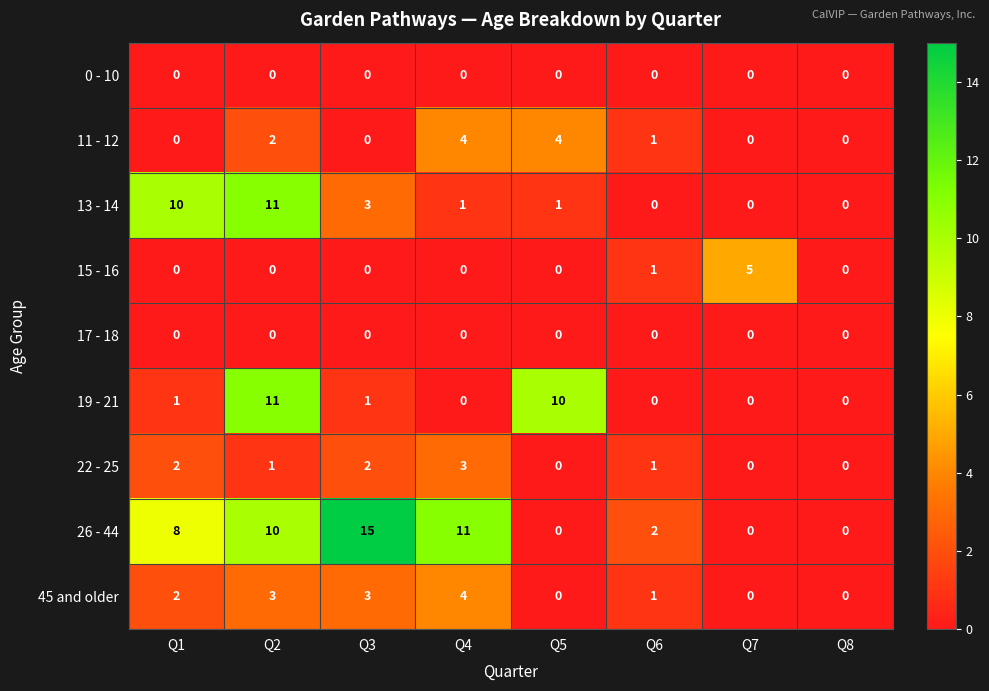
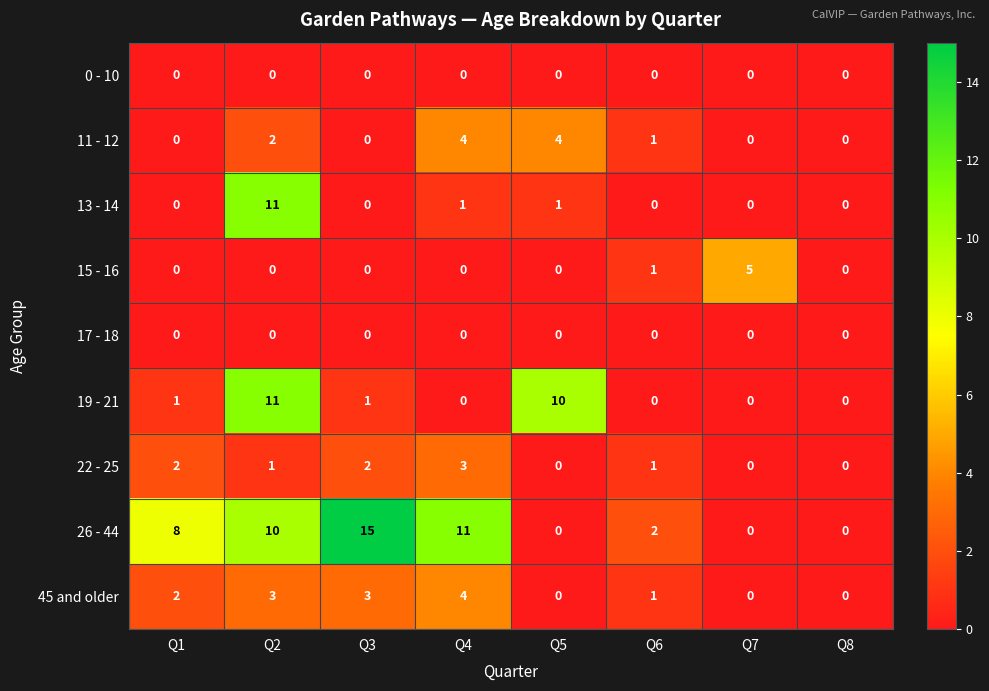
  {
    "0 - 10": {
      "Q1": 0,
      "Q2": 0,
      "Q3": 0,
      "Q4": 0,
      "Q5": 0,
      "Q6": 0,
      "Q7": 0,
      "Q8": 0
    },
    "11 - 12": {
      "Q1": 0,
      "Q2": 2,
      "Q3": 0,
      "Q4": 4,
      "Q5": 4,
      "Q6": 1,
      "Q7": 0,
      "Q8": 0
    },
    "13 - 14": {
-     "Q1": 10,
+     "Q1": 0,
      "Q2": 11,
-     "Q3": 3,
+     "Q3": 0,
      "Q4": 1,
      "Q5": 1,
      "Q6": 0,
      "Q7": 0,
      "Q8": 0
    },
    "15 - 16": {
      "Q1": 0,
      "Q2": 0,
      "Q3": 0,
      "Q4": 0,
      "Q5": 0,
      "Q6": 1,
      "Q7": 5,
      "Q8": 0
    },
    "17 - 18": {
      "Q1": 0,
      "Q2": 0,
      "Q3": 0,
      "Q4": 0,
      "Q5": 0,
      "Q6": 0,
      "Q7": 0,
      "Q8": 0
    },
    "19 - 21": {
      "Q1": 1,
      "Q2": 11,
      "Q3": 1,
      "Q4": 0,
      "Q5": 10,
      "Q6": 0,
      "Q7": 0,
      "Q8": 0
    },
    "22 - 25": {
      "Q1": 2,
      "Q2": 1,
      "Q3": 2,
      "Q4": 3,
      "Q5": 0,
      "Q6": 1,
      "Q7": 0,
      "Q8": 0
    },
    "26 - 44": {
      "Q1": 8,
      "Q2": 10,
      "Q3": 15,
      "Q4": 11,
      "Q5": 0,
      "Q6": 2,
      "Q7": 0,
      "Q8": 0
    },
    "45 and older": {
      "Q1": 2,
      "Q2": 3,
      "Q3": 3,
      "Q4": 4,
      "Q5": 0,
      "Q6": 1,
      "Q7": 0,
      "Q8": 0
    }
  }
